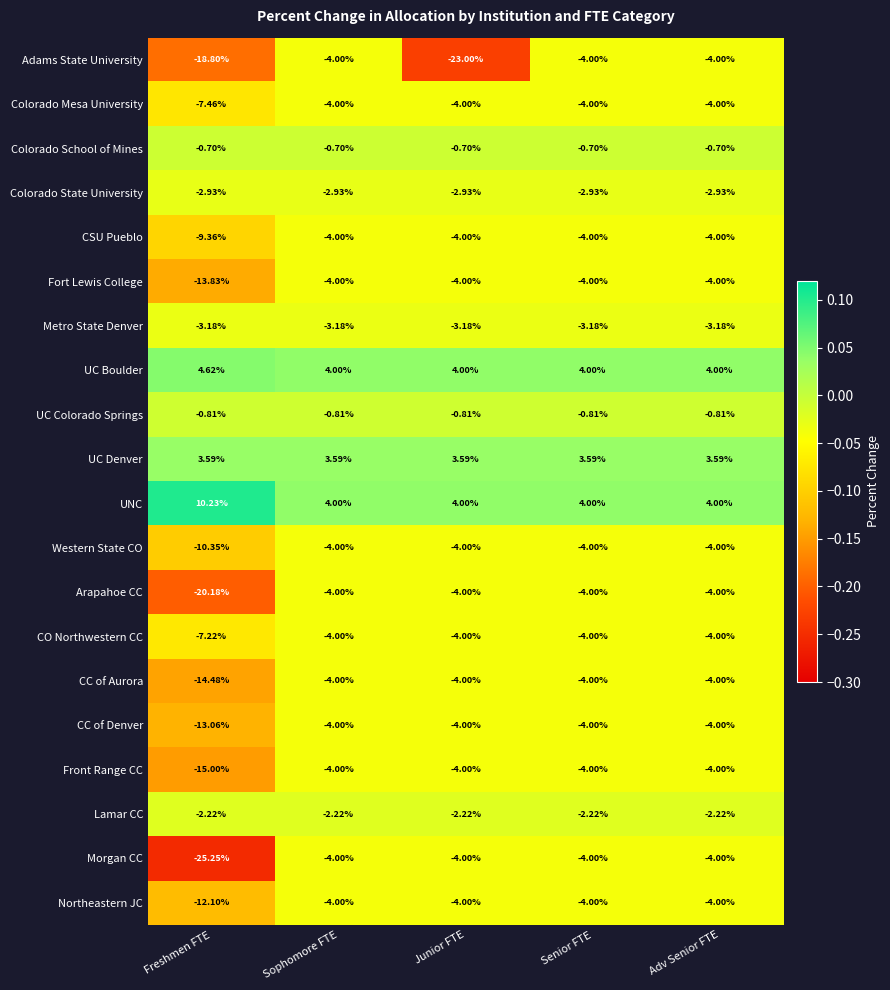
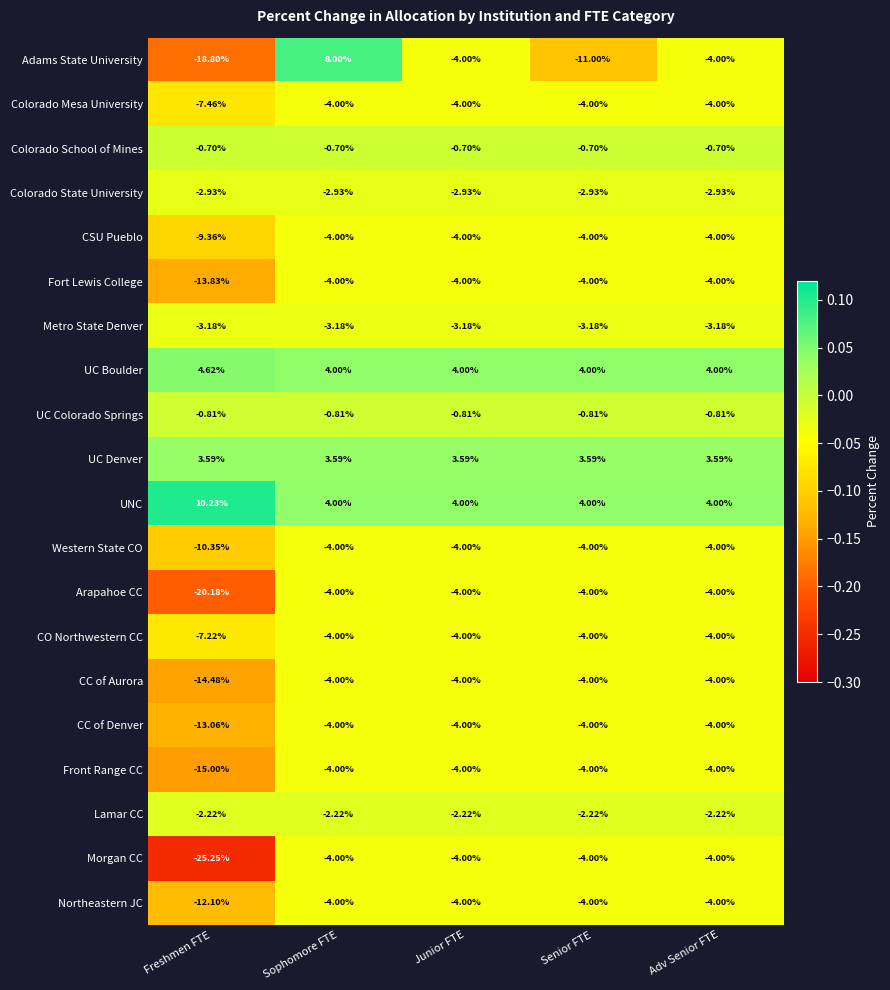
  {
    "Adams State University": {
      "Freshmen FTE": "-18.80%",
-     "Sophomore FTE": "-4.00%",
-     "Junior FTE": "-23.00%",
-     "Senior FTE": "-4.00%",
+     "Sophomore FTE": "8.00%",
+     "Junior FTE": "-4.00%",
+     "Senior FTE": "-11.00%",
      "Adv Senior FTE": "-4.00%"
    },
    "Colorado Mesa University": {
      "Freshmen FTE": "-7.46%",
      "Sophomore FTE": "-4.00%",
      "Junior FTE": "-4.00%",
      "Senior FTE": "-4.00%",
      "Adv Senior FTE": "-4.00%"
    },
    "Colorado School of Mines": {
      "Freshmen FTE": "-0.70%",
      "Sophomore FTE": "-0.70%",
      "Junior FTE": "-0.70%",
      "Senior FTE": "-0.70%",
      "Adv Senior FTE": "-0.70%"
    },
    "Colorado State University": {
      "Freshmen FTE": "-2.93%",
      "Sophomore FTE": "-2.93%",
      "Junior FTE": "-2.93%",
      "Senior FTE": "-2.93%",
      "Adv Senior FTE": "-2.93%"
    },
    "CSU Pueblo": {
      "Freshmen FTE": "-9.36%",
      "Sophomore FTE": "-4.00%",
      "Junior FTE": "-4.00%",
      "Senior FTE": "-4.00%",
      "Adv Senior FTE": "-4.00%"
    },
    "Fort Lewis College": {
      "Freshmen FTE": "-13.83%",
      "Sophomore FTE": "-4.00%",
      "Junior FTE": "-4.00%",
      "Senior FTE": "-4.00%",
      "Adv Senior FTE": "-4.00%"
    },
    "Metro State Denver": {
      "Freshmen FTE": "-3.18%",
      "Sophomore FTE": "-3.18%",
      "Junior FTE": "-3.18%",
      "Senior FTE": "-3.18%",
      "Adv Senior FTE": "-3.18%"
    },
    "UC Boulder": {
      "Freshmen FTE": "4.62%",
      "Sophomore FTE": "4.00%",
      "Junior FTE": "4.00%",
      "Senior FTE": "4.00%",
      "Adv Senior FTE": "4.00%"
    },
    "UC Colorado Springs": {
      "Freshmen FTE": "-0.81%",
      "Sophomore FTE": "-0.81%",
      "Junior FTE": "-0.81%",
      "Senior FTE": "-0.81%",
      "Adv Senior FTE": "-0.81%"
    },
    "UC Denver": {
      "Freshmen FTE": "3.59%",
      "Sophomore FTE": "3.59%",
      "Junior FTE": "3.59%",
      "Senior FTE": "3.59%",
      "Adv Senior FTE": "3.59%"
    },
    "UNC": {
      "Freshmen FTE": "10.23%",
      "Sophomore FTE": "4.00%",
      "Junior FTE": "4.00%",
      "Senior FTE": "4.00%",
      "Adv Senior FTE": "4.00%"
    },
    "Western State CO": {
      "Freshmen FTE": "-10.35%",
      "Sophomore FTE": "-4.00%",
      "Junior FTE": "-4.00%",
      "Senior FTE": "-4.00%",
      "Adv Senior FTE": "-4.00%"
    },
    "Arapahoe CC": {
      "Freshmen FTE": "-20.18%",
      "Sophomore FTE": "-4.00%",
      "Junior FTE": "-4.00%",
      "Senior FTE": "-4.00%",
      "Adv Senior FTE": "-4.00%"
    },
    "CO Northwestern CC": {
      "Freshmen FTE": "-7.22%",
      "Sophomore FTE": "-4.00%",
      "Junior FTE": "-4.00%",
      "Senior FTE": "-4.00%",
      "Adv Senior FTE": "-4.00%"
    },
    "CC of Aurora": {
      "Freshmen FTE": "-14.48%",
      "Sophomore FTE": "-4.00%",
      "Junior FTE": "-4.00%",
      "Senior FTE": "-4.00%",
      "Adv Senior FTE": "-4.00%"
    },
    "CC of Denver": {
      "Freshmen FTE": "-13.06%",
      "Sophomore FTE": "-4.00%",
      "Junior FTE": "-4.00%",
      "Senior FTE": "-4.00%",
      "Adv Senior FTE": "-4.00%"
    },
    "Front Range CC": {
      "Freshmen FTE": "-15.00%",
      "Sophomore FTE": "-4.00%",
      "Junior FTE": "-4.00%",
      "Senior FTE": "-4.00%",
      "Adv Senior FTE": "-4.00%"
    },
    "Lamar CC": {
      "Freshmen FTE": "-2.22%",
      "Sophomore FTE": "-2.22%",
      "Junior FTE": "-2.22%",
      "Senior FTE": "-2.22%",
      "Adv Senior FTE": "-2.22%"
    },
    "Morgan CC": {
      "Freshmen FTE": "-25.25%",
      "Sophomore FTE": "-4.00%",
      "Junior FTE": "-4.00%",
      "Senior FTE": "-4.00%",
      "Adv Senior FTE": "-4.00%"
    },
    "Northeastern JC": {
      "Freshmen FTE": "-12.10%",
      "Sophomore FTE": "-4.00%",
      "Junior FTE": "-4.00%",
      "Senior FTE": "-4.00%",
      "Adv Senior FTE": "-4.00%"
    }
  }
